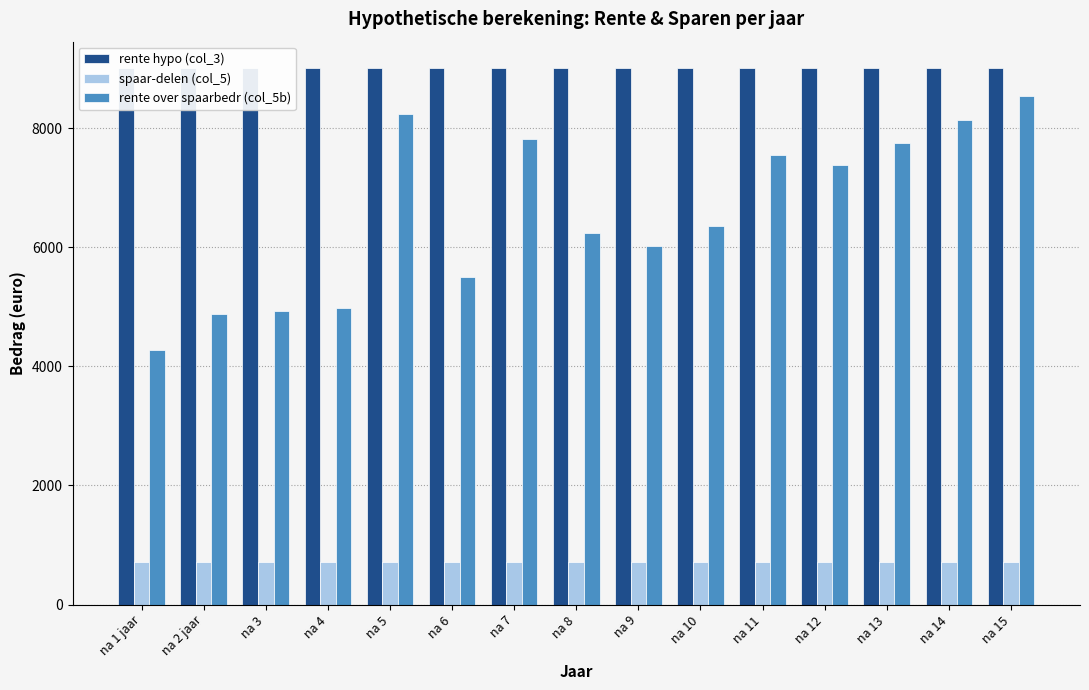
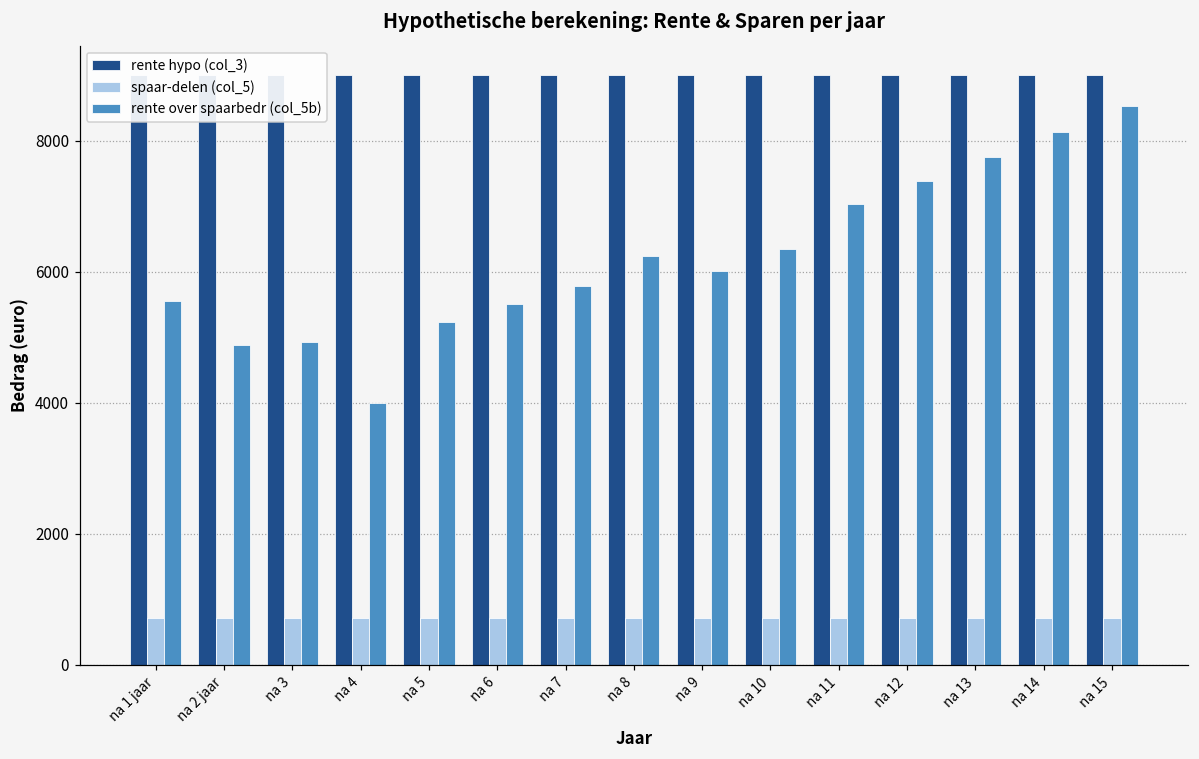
  {
    "rente hypo (col_3)": {
      "na 4": 9000,
      "na 5": 9000,
      "na 6": 9000,
      "na 7": 9000,
      "na 8": 9000,
      "na 9": 9000,
      "na 10": 9000,
      "na 11": 9000,
      "na 12": 9000,
      "na 13": 9000,
      "na 14": 9000,
      "na 15": 9000
    },
    "spaar-delen (col_5)": {
      "na 1 jaar": 700,
      "na 2 jaar": 700,
      "na 3": 700,
      "na 4": 700,
      "na 5": 700,
      "na 6": 700,
      "na 7": 700,
      "na 8": 700,
      "na 9": 700,
      "na 10": 700,
      "na 11": 700,
      "na 12": 700,
      "na 13": 700,
      "na 14": 700,
      "na 15": 700
    },
    "rente over spaarbedr (col_5b)": {
-     "na 1 jaar": 4300,
+     "na 1 jaar": 5500,
      "na 2 jaar": 4900,
      "na 3": 4900,
-     "na 4": 5000,
-     "na 5": 8200,
+     "na 4": 4000,
+     "na 5": 5200,
      "na 6": 5500,
-     "na 7": 7800,
+     "na 7": 5800,
      "na 8": 6200,
      "na 9": 6000,
      "na 10": 6300,
-     "na 11": 7500,
+     "na 11": 7000,
      "na 12": 7400,
      "na 13": 7800,
      "na 14": 8100,
      "na 15": 8500
    }
  }
